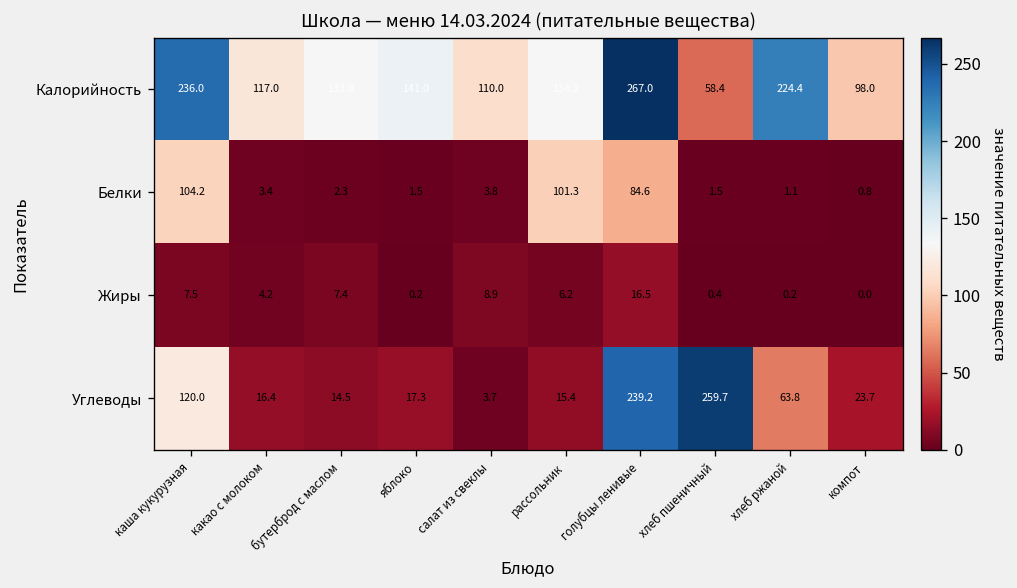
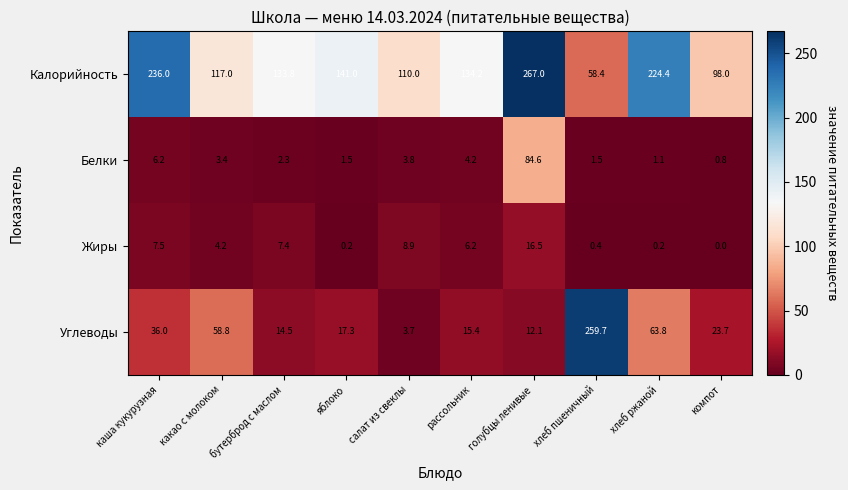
  {
    "Калорийность": {
      "каша кукурузная": 236.0,
      "какао с молоком": 117.0,
      "салат из свеклы": 110.0,
      "голубцы ленивые": 267.0,
      "хлеб пшеничный": 58.4,
      "хлеб ржаной": 224.4,
      "компот": 98.0
    },
    "Белки": {
-     "каша кукурузная": 104.2,
+     "каша кукурузная": 6.2,
      "какао с молоком": 3.4,
      "бутерброд с маслом": 2.3,
      "яблоко": 1.5,
      "салат из свеклы": 3.8,
-     "рассольник": 101.3,
+     "рассольник": 4.2,
      "голубцы ленивые": 84.6,
      "хлеб пшеничный": 1.5,
      "хлеб ржаной": 1.1,
      "компот": 0.8
    },
    "Жиры": {
      "каша кукурузная": 7.5,
      "какао с молоком": 4.2,
      "бутерброд с маслом": 7.4,
      "яблоко": 0.2,
      "салат из свеклы": 8.9,
      "рассольник": 6.2,
      "голубцы ленивые": 16.5,
      "хлеб пшеничный": 0.4,
      "хлеб ржаной": 0.2,
      "компот": 0.0
    },
    "Углеводы": {
-     "каша кукурузная": 120.0,
-     "какао с молоком": 16.4,
+     "каша кукурузная": 36.0,
+     "какао с молоком": 58.8,
      "бутерброд с маслом": 14.5,
      "яблоко": 17.3,
      "салат из свеклы": 3.7,
      "рассольник": 15.4,
-     "голубцы ленивые": 239.2,
+     "голубцы ленивые": 12.1,
      "хлеб пшеничный": 259.7,
      "хлеб ржаной": 63.8,
      "компот": 23.7
    }
  }
